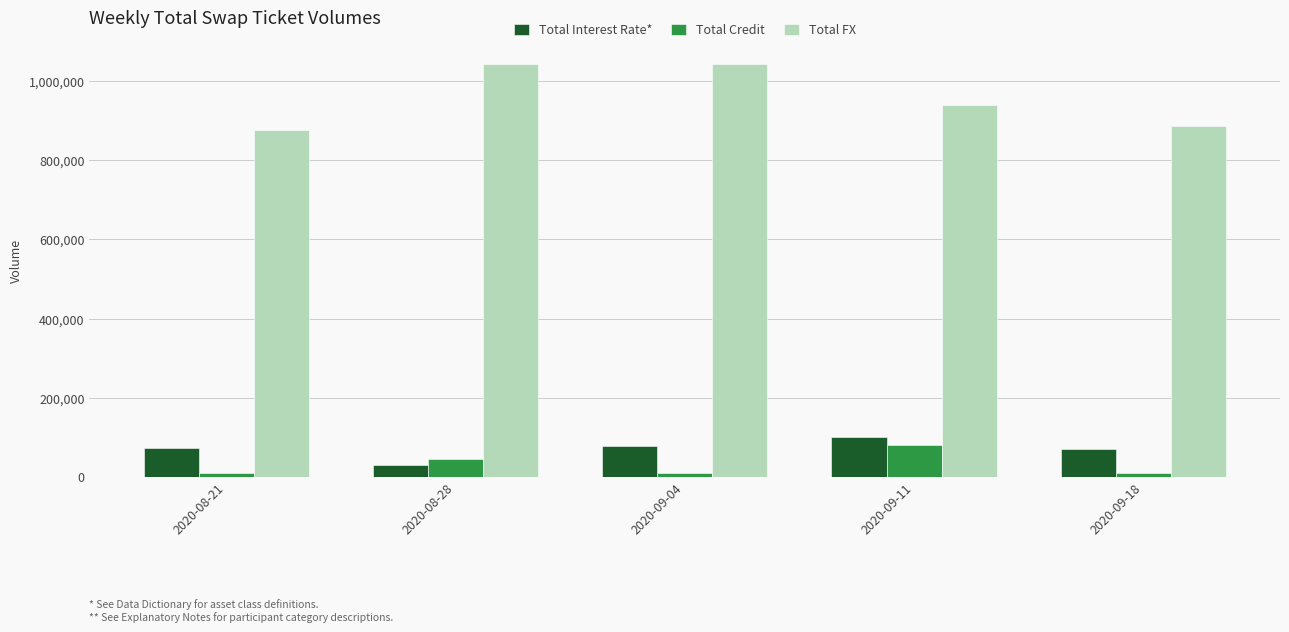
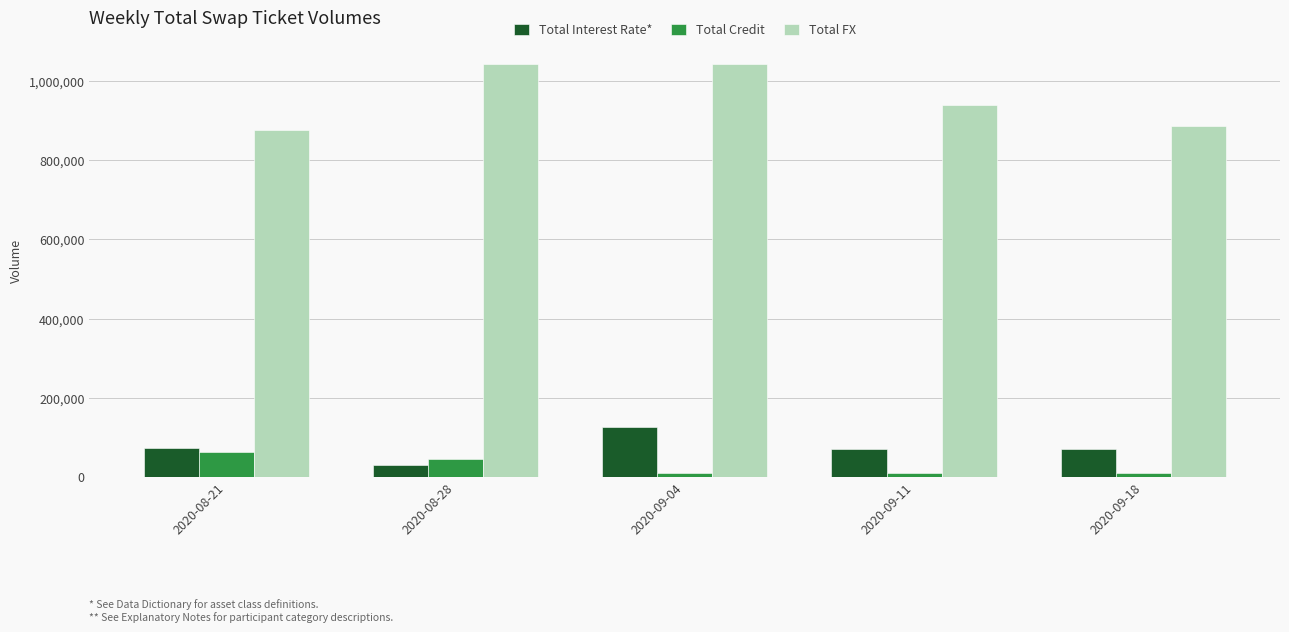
  {
    "Total Interest Rate*": {
      "2020-08-21": "70,000",
      "2020-08-28": "30,000",
-     "2020-09-04": "80,000",
-     "2020-09-11": "100,000",
+     "2020-09-04": "130,000",
+     "2020-09-11": "70,000",
      "2020-09-18": "70,000"
    },
    "Total Credit": {
-     "2020-08-21": "10,000",
+     "2020-08-21": "60,000",
      "2020-08-28": "40,000",
      "2020-09-04": "10,000",
-     "2020-09-11": "80,000",
+     "2020-09-11": "10,000",
      "2020-09-18": "10,000"
    },
    "Total FX": {
      "2020-08-21": "880,000",
      "2020-08-28": "1,040,000",
      "2020-09-04": "1,040,000",
      "2020-09-11": "940,000",
      "2020-09-18": "890,000"
    }
  }
